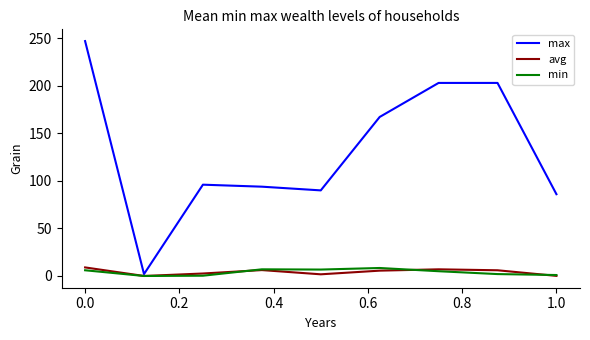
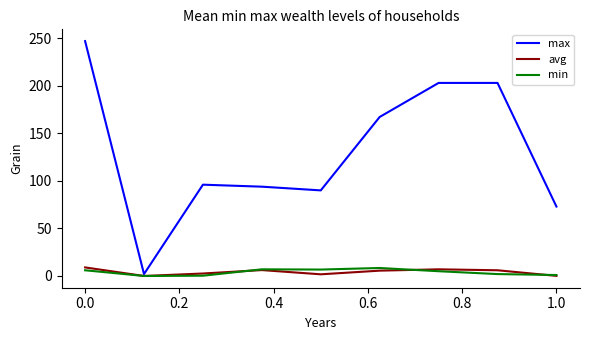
  {
    "max": {
      "0.0": 250,
-     "1.0": 90
+     "1.0": 70
    },
    "avg": {
      "0.0": 10
    },
    "min": {
      "0.0": 10
    }
  }
